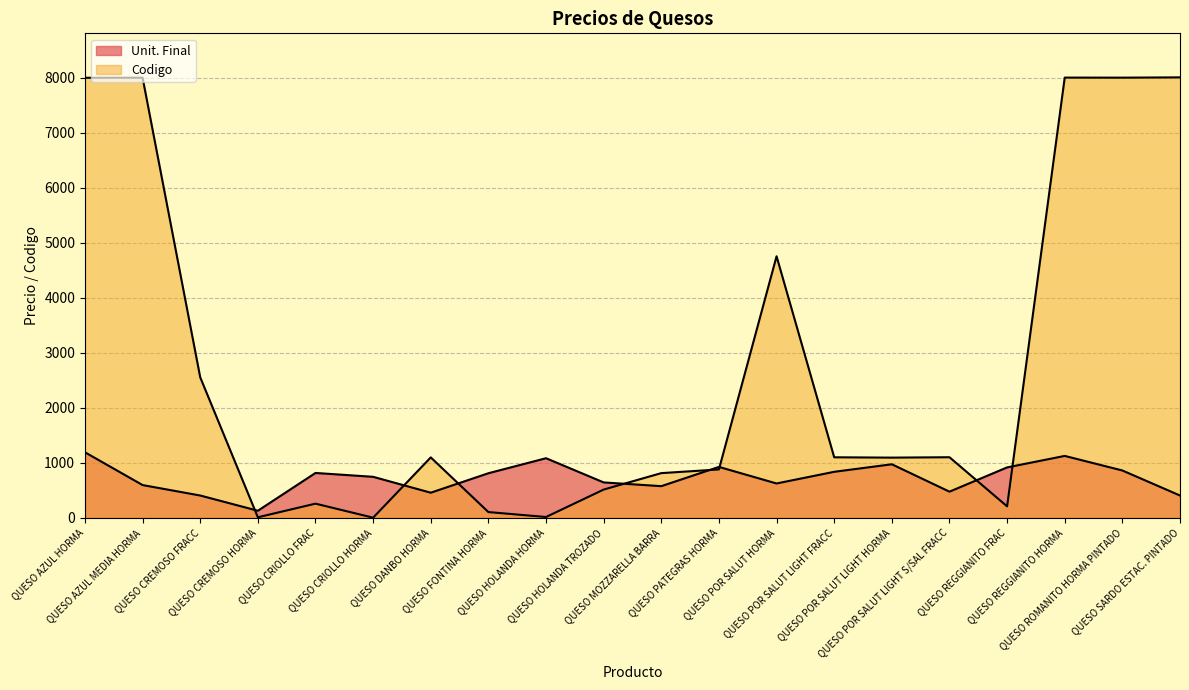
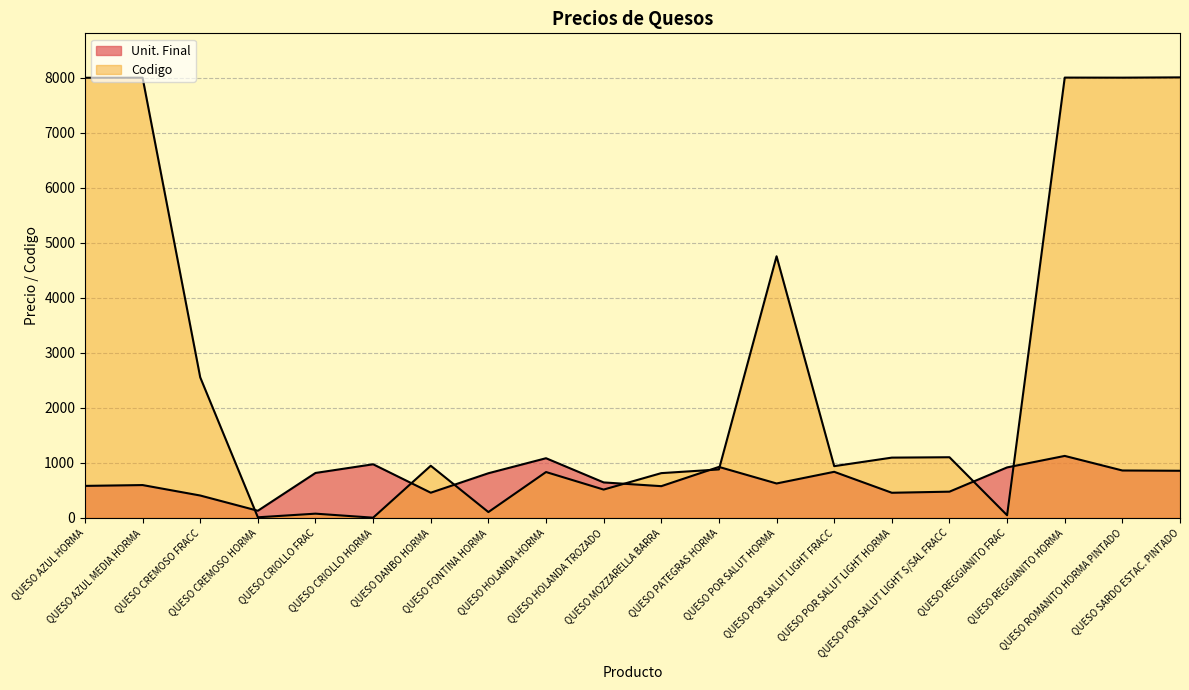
  {
    "Unit. Final": {
-     "QUESO AZUL HORMA": 1200,
+     "QUESO AZUL HORMA": 600,
      "QUESO AZUL MEDIA HORMA": 600,
      "QUESO CREMOSO FRACC": 400,
      "QUESO CREMOSO HORMA": 100,
      "QUESO CRIOLLO FRAC": 800,
-     "QUESO CRIOLLO HORMA": 700,
+     "QUESO CRIOLLO HORMA": 1000,
      "QUESO DANBO HORMA": 500,
      "QUESO FONTINA HORMA": 800,
      "QUESO HOLANDA HORMA": 1100,
      "QUESO HOLANDA TROZADO": 600,
      "QUESO MOZZARELLA BARRA": 600,
      "QUESO POR SALUT HORMA": 600,
      "QUESO POR SALUT LIGHT FRACC": 800,
-     "QUESO POR SALUT LIGHT HORMA": 1000,
+     "QUESO POR SALUT LIGHT HORMA": 500,
      "QUESO POR SALUT LIGHT S/SAL FRACC": 500,
      "QUESO REGGIANITO FRAC": 900,
      "QUESO REGGIANITO HORMA": 1100,
      "QUESO ROMANITO HORMA PINTADO": 900,
-     "QUESO SARDO ESTAC. PINTADO": 400
+     "QUESO SARDO ESTAC. PINTADO": 900
    },
    "Codigo": {
      "QUESO AZUL HORMA": 8000,
      "QUESO CREMOSO FRACC": 2600,
      "QUESO CREMOSO HORMA": 0,
-     "QUESO CRIOLLO FRAC": 300,
+     "QUESO CRIOLLO FRAC": 100,
      "QUESO CRIOLLO HORMA": 0,
-     "QUESO DANBO HORMA": 1100,
+     "QUESO DANBO HORMA": 900,
      "QUESO FONTINA HORMA": 100,
-     "QUESO HOLANDA HORMA": 0,
+     "QUESO HOLANDA HORMA": 800,
      "QUESO HOLANDA TROZADO": 500,
      "QUESO MOZZARELLA BARRA": 800,
      "QUESO POR SALUT HORMA": 4800,
-     "QUESO POR SALUT LIGHT FRACC": 1100,
+     "QUESO POR SALUT LIGHT FRACC": 900,
      "QUESO POR SALUT LIGHT HORMA": 1100,
      "QUESO POR SALUT LIGHT S/SAL FRACC": 1100,
-     "QUESO REGGIANITO FRAC": 200,
+     "QUESO REGGIANITO FRAC": 0,
      "QUESO REGGIANITO HORMA": 8000,
      "QUESO ROMANITO HORMA PINTADO": 8000,
      "QUESO SARDO ESTAC. PINTADO": 8000
    }
  }
